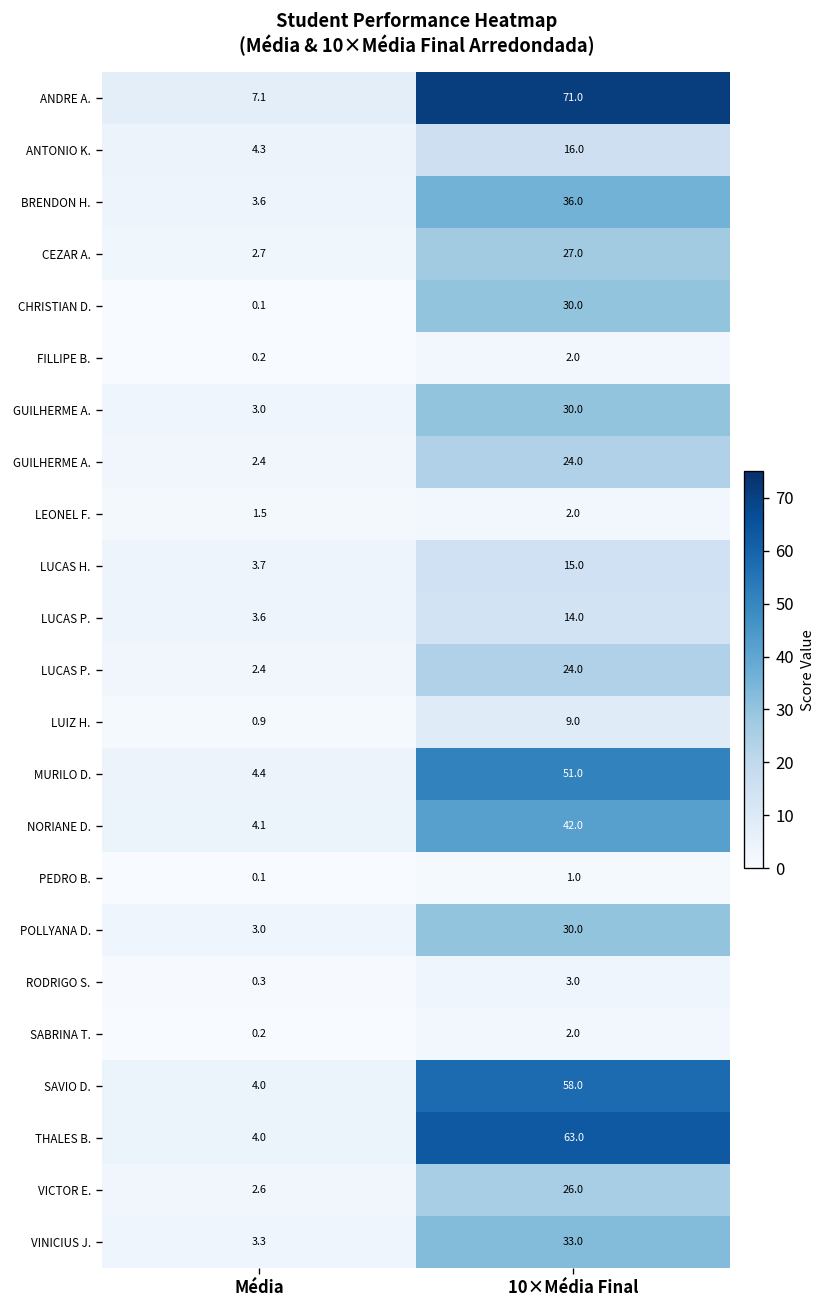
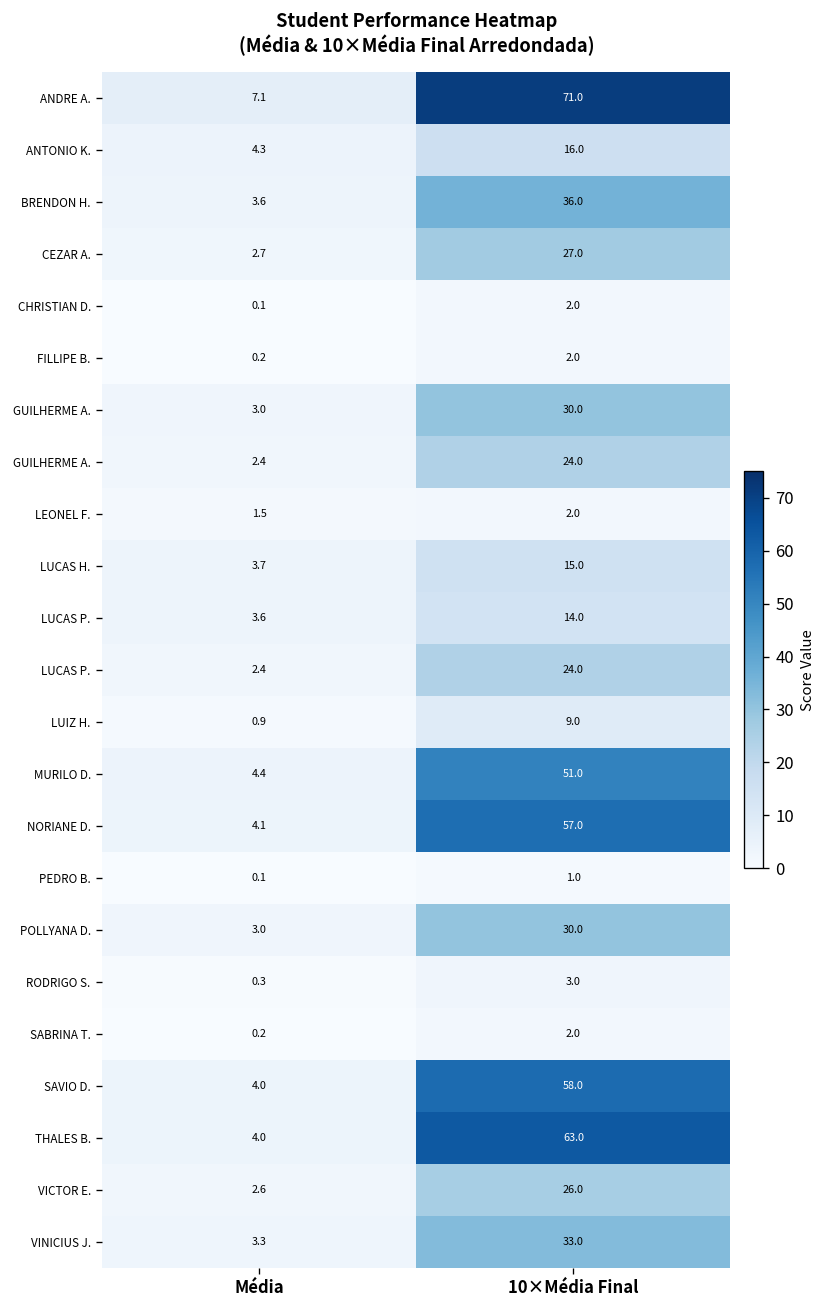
  {
    "ANDRE A.": {
      "Média": 7.1,
      "10×Média Final": 71.0
    },
    "ANTONIO K.": {
      "Média": 4.3,
      "10×Média Final": 16.0
    },
    "BRENDON H.": {
      "Média": 3.6,
      "10×Média Final": 36.0
    },
    "CEZAR A.": {
      "Média": 2.7,
      "10×Média Final": 27.0
    },
    "CHRISTIAN D.": {
      "Média": 0.1,
-     "10×Média Final": 30.0
+     "10×Média Final": 2.0
    },
    "FILLIPE B.": {
      "Média": 0.2,
      "10×Média Final": 2.0
    },
    "LEONEL F.": {
      "Média": 1.5,
      "10×Média Final": 2.0
    },
    "LUCAS H.": {
      "Média": 3.7,
      "10×Média Final": 15.0
    },
    "LUIZ H.": {
      "Média": 0.9,
      "10×Média Final": 9.0
    },
    "MURILO D.": {
      "Média": 4.4,
      "10×Média Final": 51.0
    },
    "NORIANE D.": {
      "Média": 4.1,
-     "10×Média Final": 42.0
+     "10×Média Final": 57.0
    },
    "PEDRO B.": {
      "Média": 0.1,
      "10×Média Final": 1.0
    },
    "POLLYANA D.": {
      "Média": 3.0,
      "10×Média Final": 30.0
    },
    "RODRIGO S.": {
      "Média": 0.3,
      "10×Média Final": 3.0
    },
    "SABRINA T.": {
      "Média": 0.2,
      "10×Média Final": 2.0
    },
    "SAVIO D.": {
      "Média": 4.0,
      "10×Média Final": 58.0
    },
    "THALES B.": {
      "Média": 4.0,
      "10×Média Final": 63.0
    },
    "VICTOR E.": {
      "Média": 2.6,
      "10×Média Final": 26.0
    },
    "VINICIUS J.": {
      "Média": 3.3,
      "10×Média Final": 33.0
    }
  }
